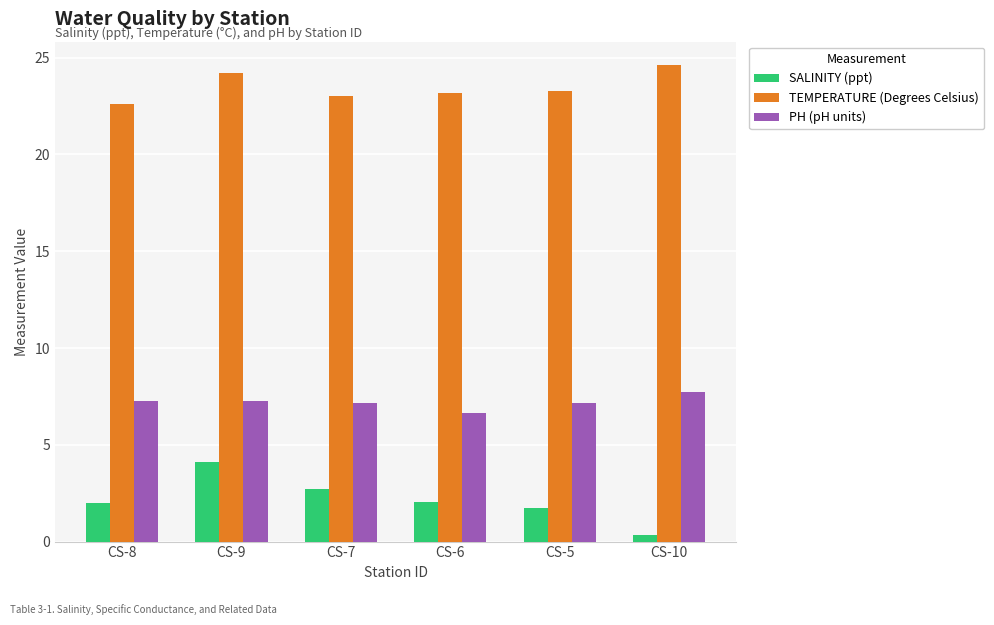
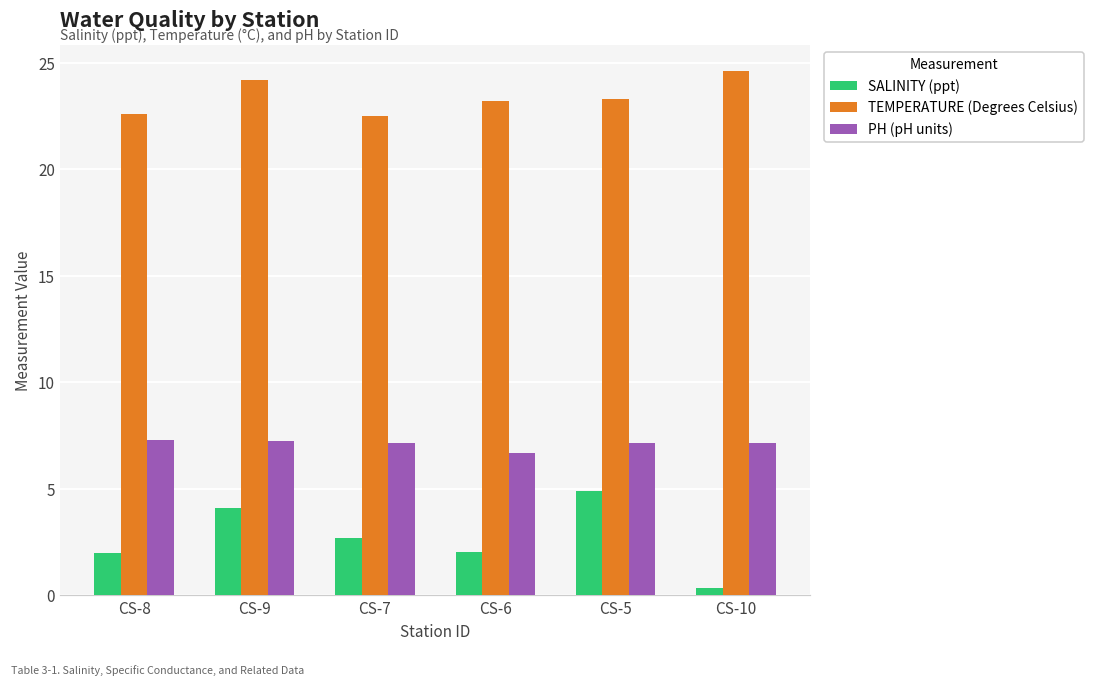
  {
    "SALINITY (ppt)": {
      "CS-8": 2.0,
      "CS-9": 4.1,
      "CS-7": 2.7,
      "CS-6": 2.0,
-     "CS-5": 1.7,
+     "CS-5": 4.9,
      "CS-10": 0.4
    },
    "TEMPERATURE (Degrees Celsius)": {
      "CS-8": 22.6,
      "CS-9": 24.2,
-     "CS-7": 23.0,
+     "CS-7": 22.5,
      "CS-6": 23.2,
      "CS-5": 23.3,
      "CS-10": 24.6
    },
    "PH (pH units)": {
      "CS-8": 7.3,
      "CS-9": 7.2,
      "CS-7": 7.1,
      "CS-6": 6.7,
      "CS-5": 7.2,
-     "CS-10": 7.7
+     "CS-10": 7.2
    }
  }
